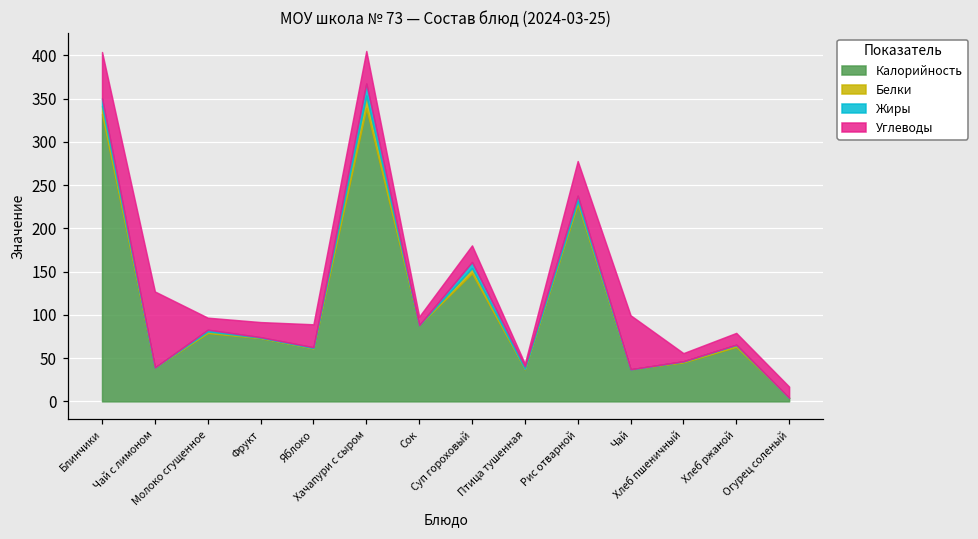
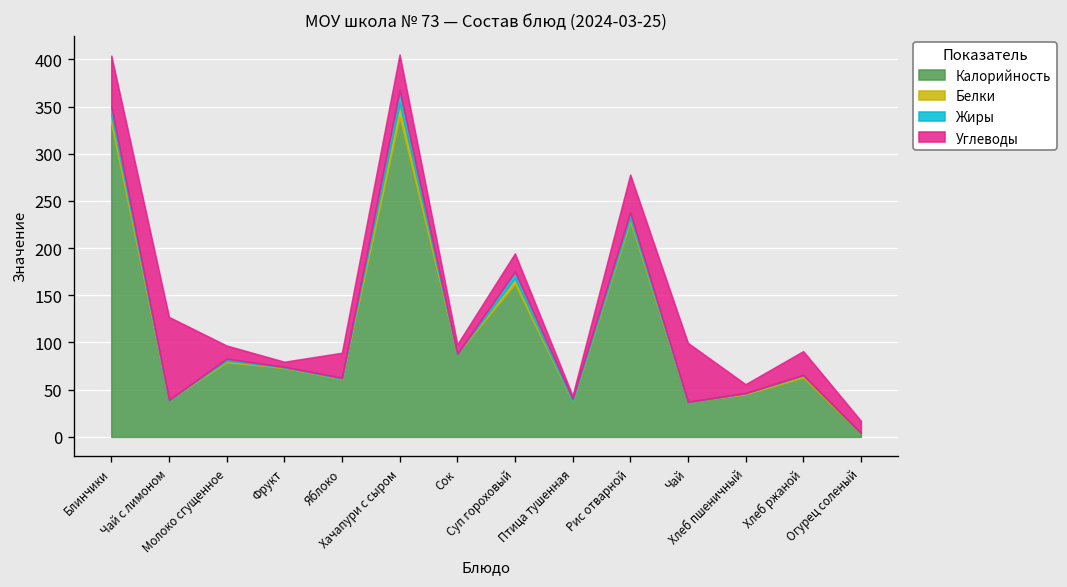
  {
    "Калорийность": {
      "Блинчики": 330,
      "Хачапури с сыром": 340,
-     "Суп гороховый": 150,
+     "Суп гороховый": 160,
      "Рис отварной": 230
    },
    "Белки": {
      "Блинчики": 10,
      "Хачапури с сыром": 10,
      "Суп гороховый": 10,
      "Рис отварной": 0
    },
    "Жиры": {
      "Блинчики": 10,
      "Хачапури с сыром": 10,
      "Суп гороховый": 10,
      "Рис отварной": 10
    },
    "Углеводы": {
      "Блинчики": 50,
      "Чай с лимоном": 90,
      "Молоко сгущенное": 10,
-     "Фрукт": 20,
+     "Фрукт": 10,
      "Яблоко": 30,
      "Хачапури с сыром": 40,
      "Сок": 10,
      "Суп гороховый": 20,
      "Рис отварной": 40,
      "Чай": 60,
      "Хлеб пшеничный": 10,
-     "Хлеб ржаной": 10,
+     "Хлеб ржаной": 30,
      "Огурец соленый": 10
    }
  }
